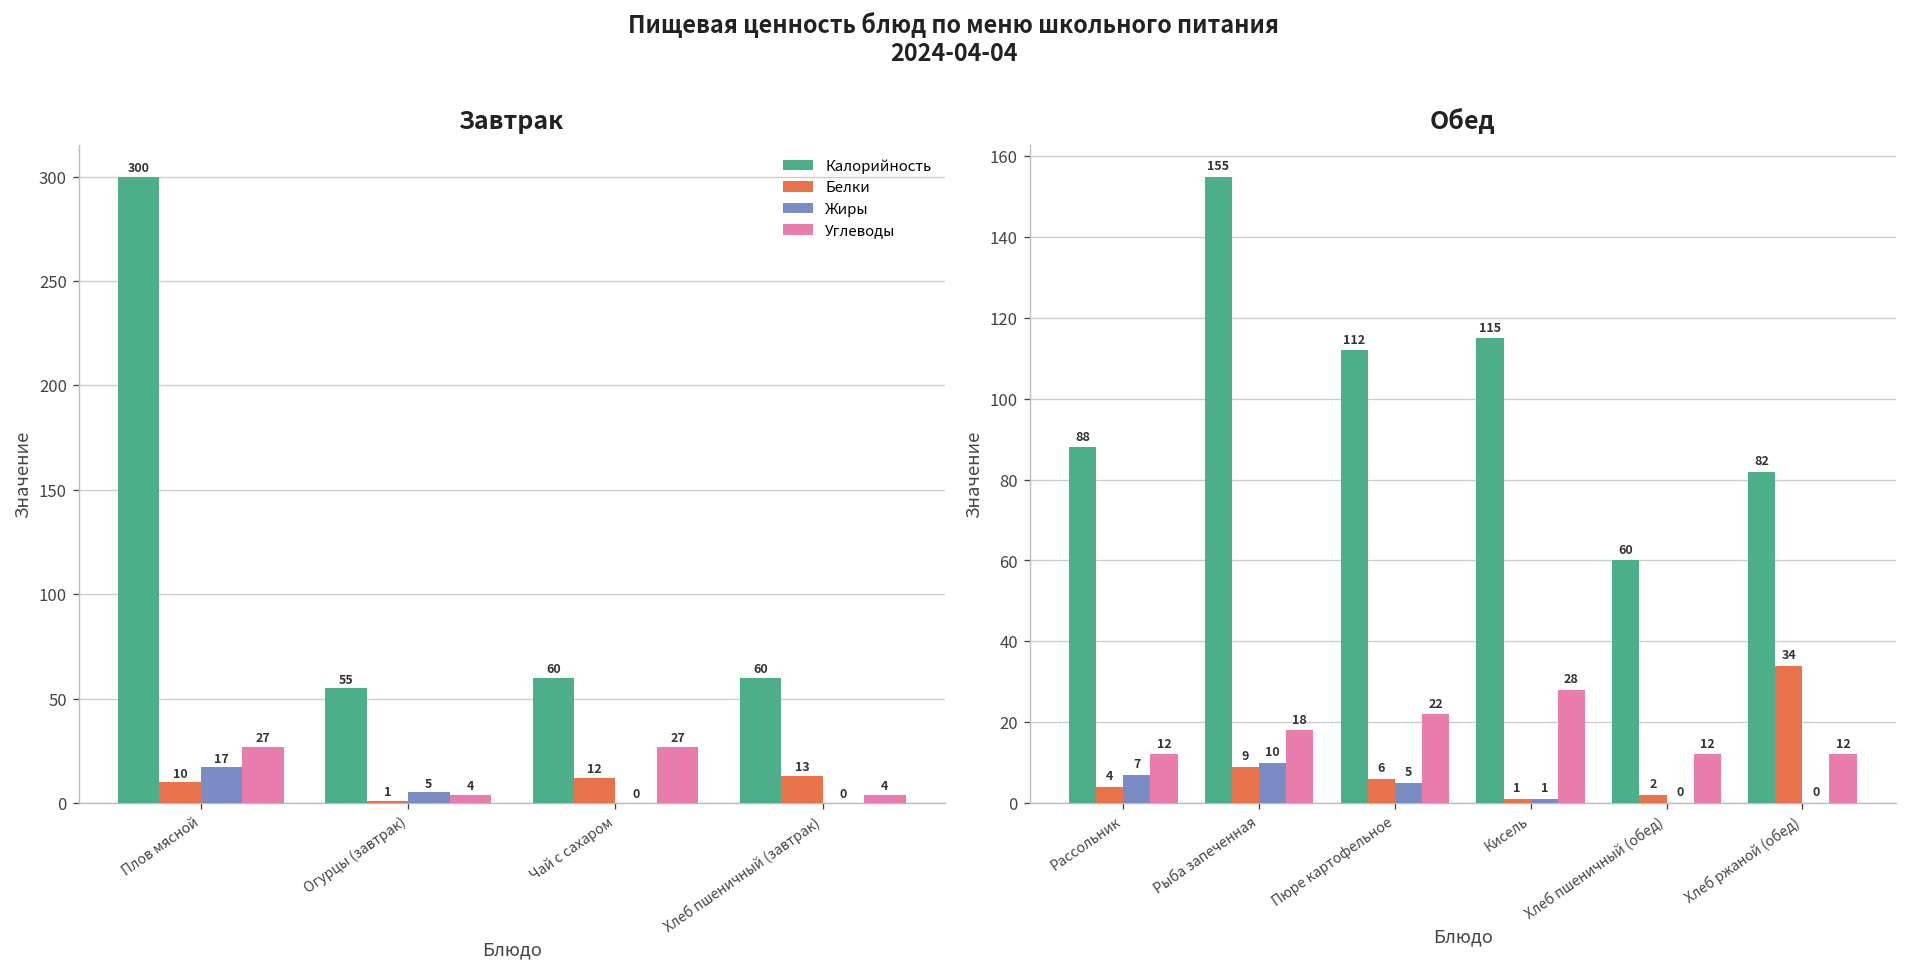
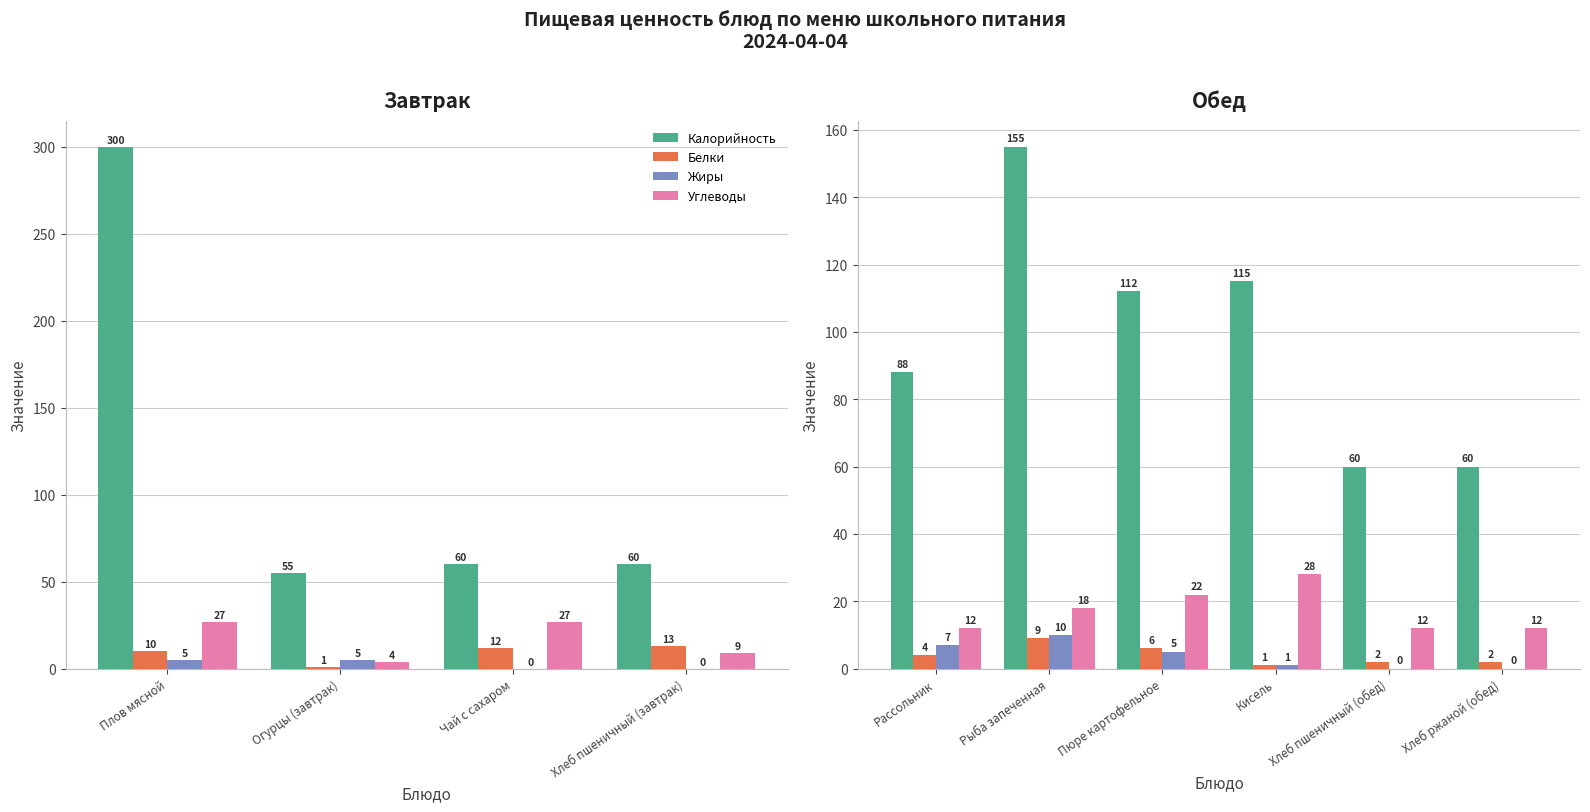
  {
    "Завтрак": {
      "Калорийность": {
        "Плов мясной": 300,
        "Огурцы (завтрак)": 55,
        "Чай с сахаром": 60,
        "Хлеб пшеничный (завтрак)": 60
      },
      "Белки": {
        "Плов мясной": 10,
        "Огурцы (завтрак)": 1,
        "Чай с сахаром": 12,
        "Хлеб пшеничный (завтрак)": 13
      },
      "Жиры": {
-       "Плов мясной": 17,
+       "Плов мясной": 5,
        "Огурцы (завтрак)": 5,
        "Чай с сахаром": 0,
        "Хлеб пшеничный (завтрак)": 0
      },
      "Углеводы": {
        "Плов мясной": 27,
        "Огурцы (завтрак)": 4,
        "Чай с сахаром": 27,
-       "Хлеб пшеничный (завтрак)": 4
+       "Хлеб пшеничный (завтрак)": 9
      }
    },
    "Обед": {
      "Калорийность": {
        "Рассольник": 88,
        "Рыба запеченная": 155,
        "Пюре картофельное": 112,
        "Кисель": 115,
        "Хлеб пшеничный (обед)": 60,
-       "Хлеб ржаной (обед)": 82
+       "Хлеб ржаной (обед)": 60
      },
      "Белки": {
        "Рассольник": 4,
        "Рыба запеченная": 9,
        "Пюре картофельное": 6,
        "Кисель": 1,
        "Хлеб пшеничный (обед)": 2,
-       "Хлеб ржаной (обед)": 34
+       "Хлеб ржаной (обед)": 2
      },
      "Жиры": {
        "Рассольник": 7,
        "Рыба запеченная": 10,
        "Пюре картофельное": 5,
        "Кисель": 1,
        "Хлеб пшеничный (обед)": 0,
        "Хлеб ржаной (обед)": 0
      },
      "Углеводы": {
        "Рассольник": 12,
        "Рыба запеченная": 18,
        "Пюре картофельное": 22,
        "Кисель": 28,
        "Хлеб пшеничный (обед)": 12,
        "Хлеб ржаной (обед)": 12
      }
    }
  }
